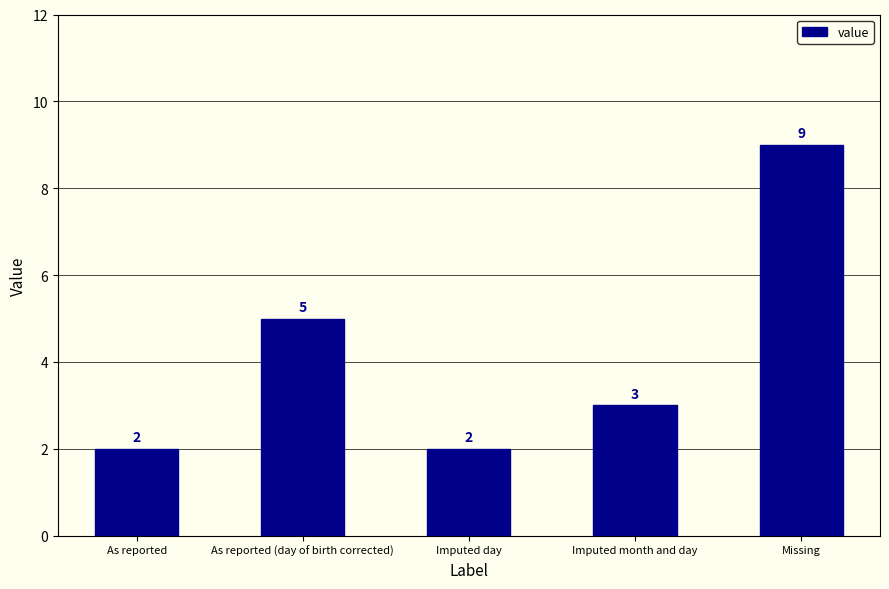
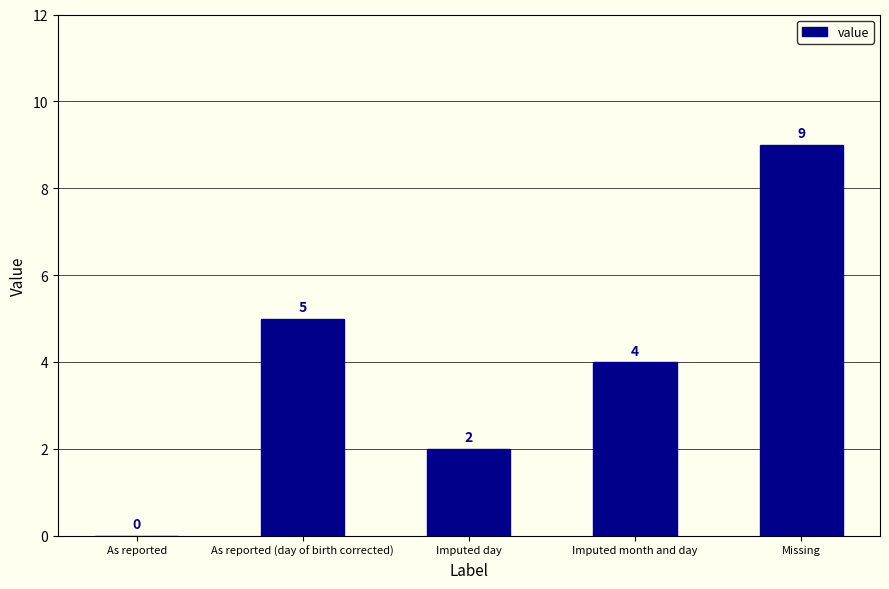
  {
-   "As reported": 2,
+   "As reported": 0,
    "As reported (day of birth corrected)": 5,
    "Imputed day": 2,
-   "Imputed month and day": 3,
+   "Imputed month and day": 4,
    "Missing": 9
  }
